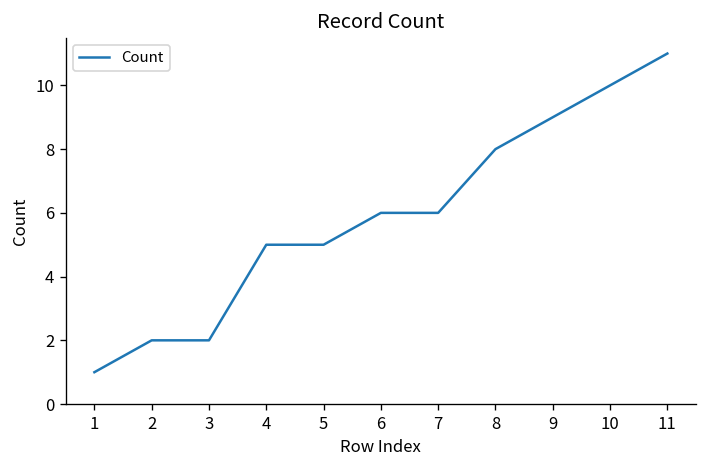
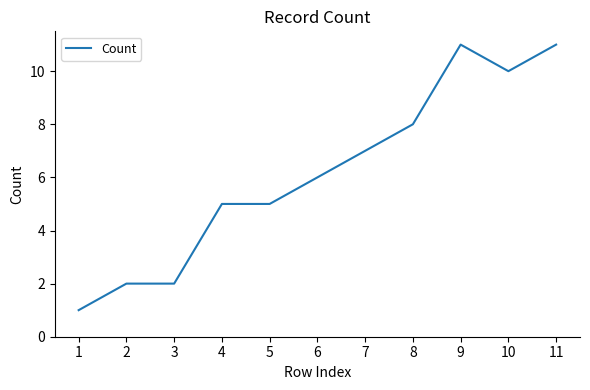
  {
    "1": 1,
    "2": 2,
    "3": 2,
    "4": 5,
    "5": 5,
    "6": 6,
-   "7": 6,
+   "7": 7,
    "8": 8,
-   "9": 9,
+   "9": 11,
    "10": 10,
    "11": 11
  }
